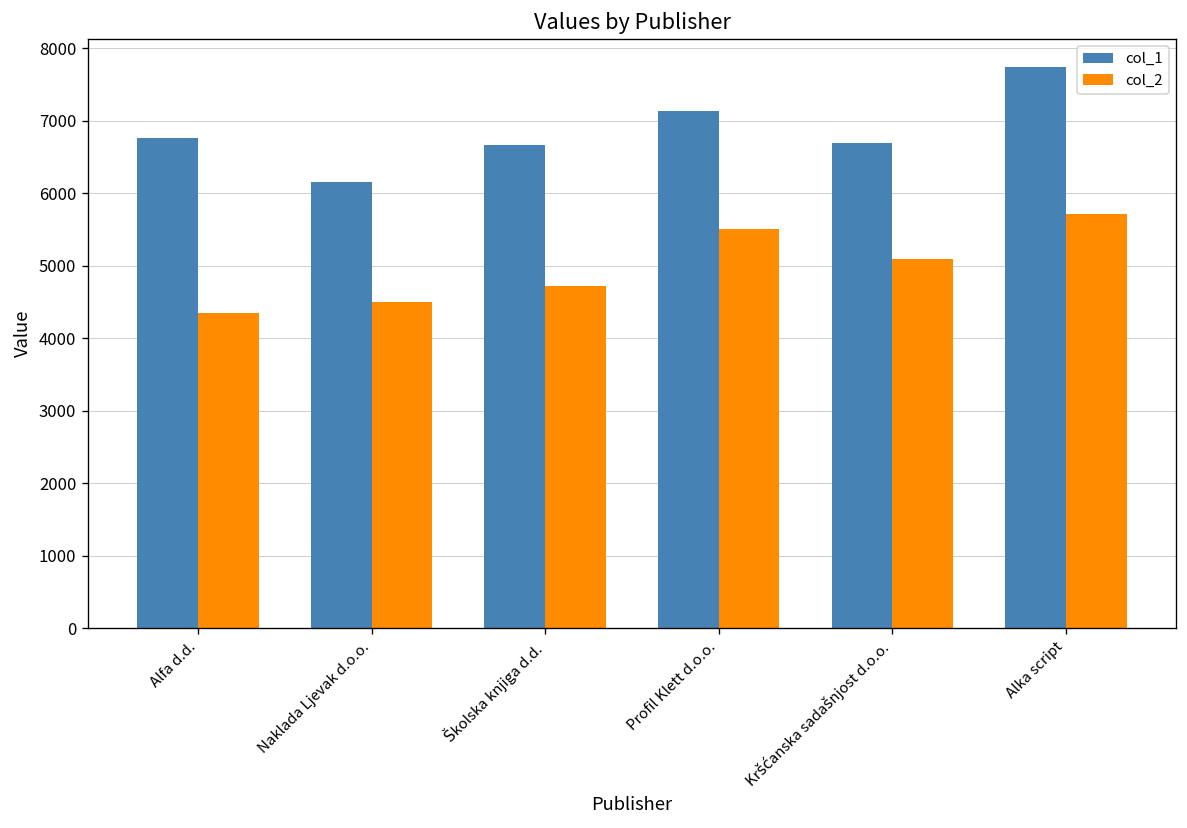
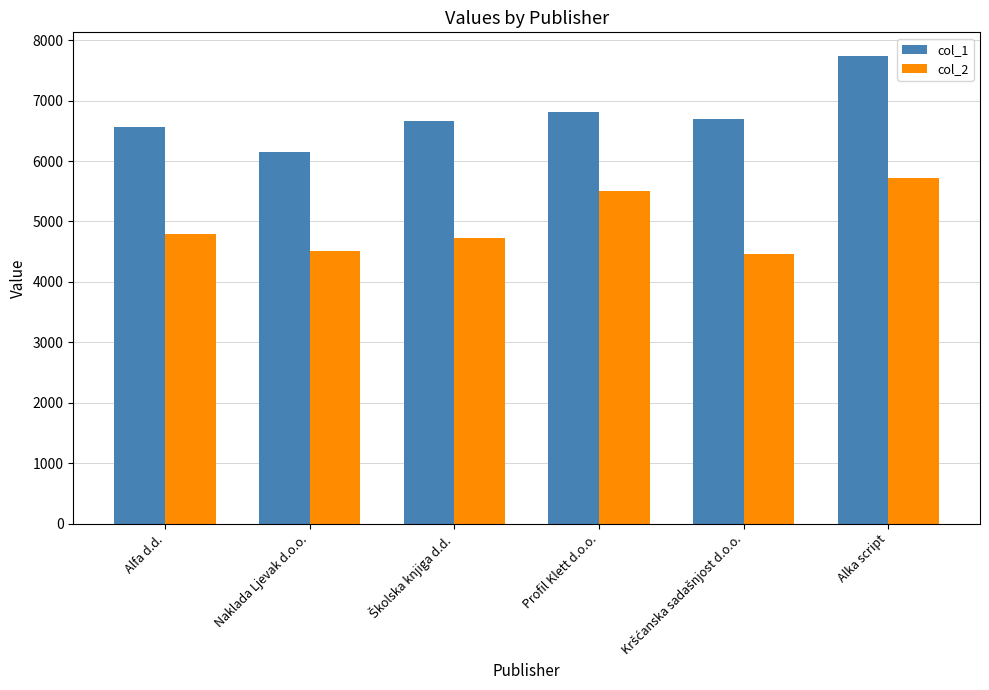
  {
    "col_1": {
-     "Alfa d.d.": 6800,
+     "Alfa d.d.": 6600,
      "Naklada Ljevak d.o.o.": 6100,
      "Školska knjiga d.d.": 6700,
-     "Profil Klett d.o.o.": 7100,
+     "Profil Klett d.o.o.": 6800,
      "Kršćanska sadašnjost d.o.o.": 6700,
      "Alka script": 7700
    },
    "col_2": {
-     "Alfa d.d.": 4400,
+     "Alfa d.d.": 4800,
      "Naklada Ljevak d.o.o.": 4500,
      "Školska knjiga d.d.": 4700,
      "Profil Klett d.o.o.": 5500,
-     "Kršćanska sadašnjost d.o.o.": 5100,
+     "Kršćanska sadašnjost d.o.o.": 4500,
      "Alka script": 5700
    }
  }
